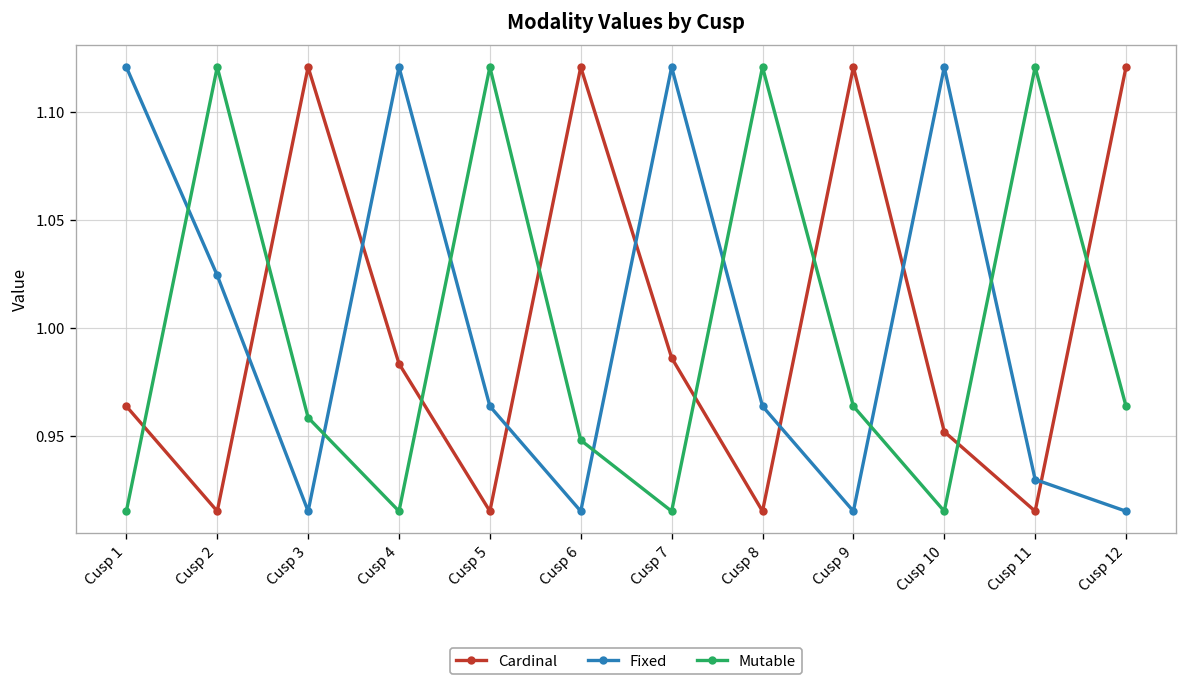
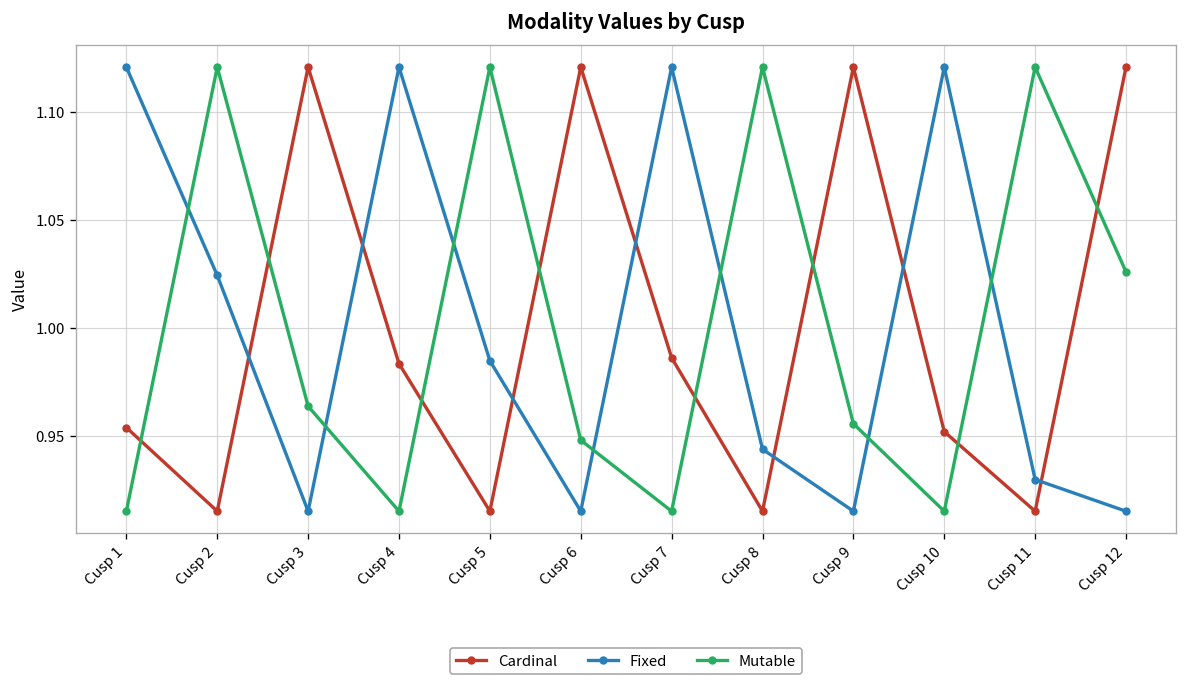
  {
    "Cardinal": {
-     "Cusp 1": 0.964,
+     "Cusp 1": 0.954,
      "Cusp 2": 0.915,
      "Cusp 3": 1.121,
      "Cusp 4": 0.984,
      "Cusp 5": 0.915,
      "Cusp 6": 1.121,
      "Cusp 7": 0.986,
      "Cusp 8": 0.915,
      "Cusp 9": 1.121,
      "Cusp 10": 0.952,
      "Cusp 11": 0.915,
      "Cusp 12": 1.121
    },
    "Fixed": {
      "Cusp 1": 1.121,
      "Cusp 2": 1.025,
      "Cusp 3": 0.915,
      "Cusp 4": 1.121,
-     "Cusp 5": 0.964,
+     "Cusp 5": 0.985,
      "Cusp 6": 0.915,
      "Cusp 7": 1.121,
-     "Cusp 8": 0.964,
+     "Cusp 8": 0.944,
      "Cusp 9": 0.915,
      "Cusp 10": 1.121,
      "Cusp 11": 0.930,
      "Cusp 12": 0.915
    },
    "Mutable": {
      "Cusp 1": 0.915,
      "Cusp 2": 1.121,
-     "Cusp 3": 0.959,
+     "Cusp 3": 0.964,
      "Cusp 4": 0.915,
      "Cusp 5": 1.121,
      "Cusp 6": 0.948,
      "Cusp 7": 0.915,
      "Cusp 8": 1.121,
-     "Cusp 9": 0.964,
+     "Cusp 9": 0.956,
      "Cusp 10": 0.915,
      "Cusp 11": 1.121,
-     "Cusp 12": 0.964
+     "Cusp 12": 1.026
    }
  }
